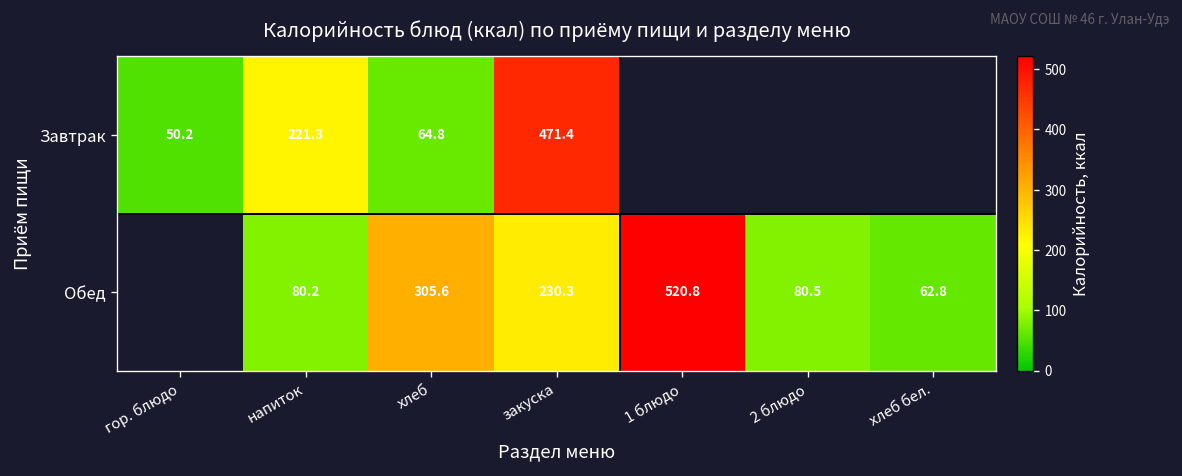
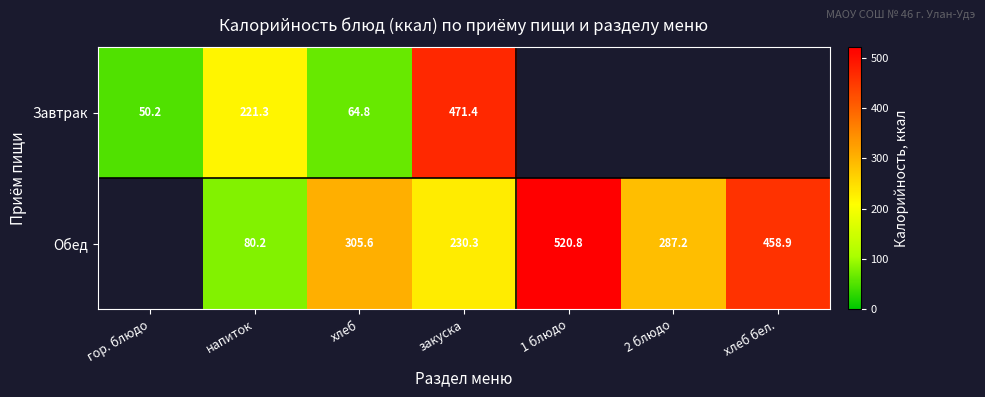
  {
    "Завтрак": {
      "гор. блюдо": 50.2,
      "напиток": 221.3,
      "хлеб": 64.8,
      "закуска": 471.4
    },
    "Обед": {
      "напиток": 80.2,
      "хлеб": 305.6,
      "закуска": 230.3,
      "1 блюдо": 520.8,
-     "2 блюдо": 80.5,
-     "хлеб бел.": 62.8
+     "2 блюдо": 287.2,
+     "хлеб бел.": 458.9
    }
  }
